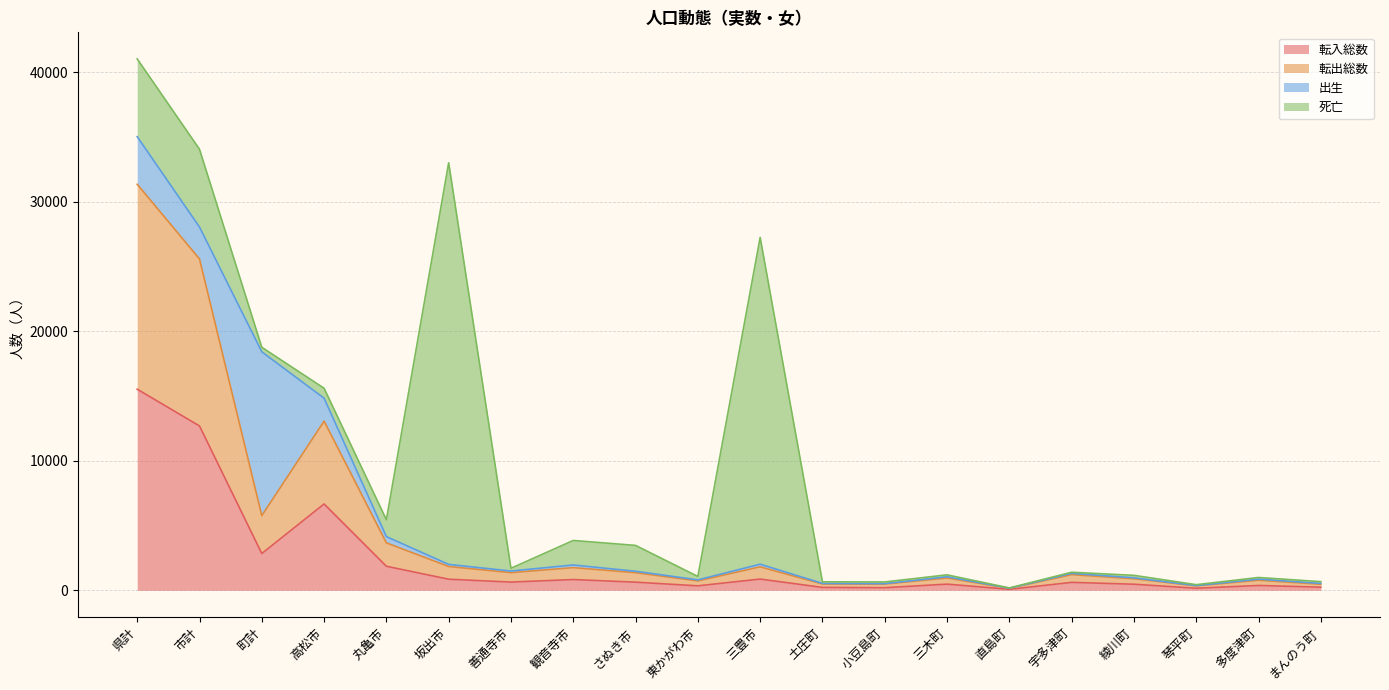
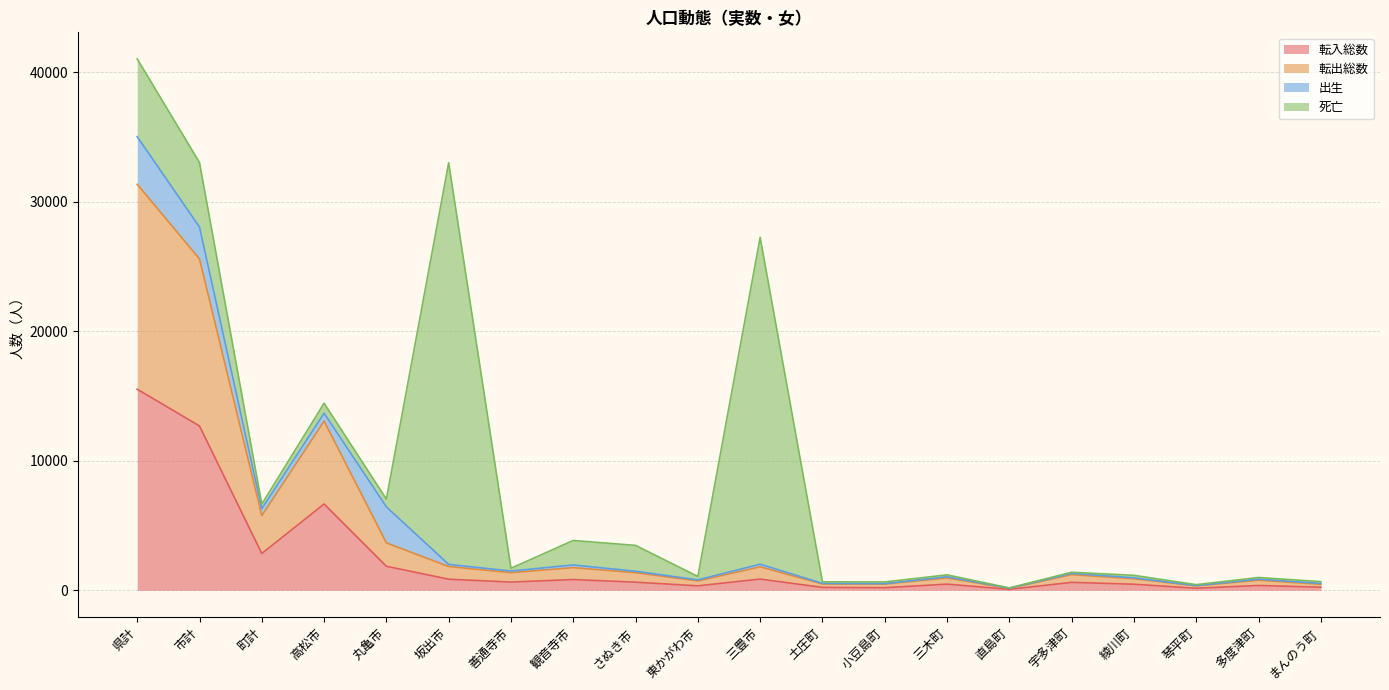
  {
    "出生": {
      "県計": 3700,
      "市計": 2500,
-     "町計": 12600,
-     "高松市": 1800,
-     "丸亀市": 500,
+     "町計": 500,
+     "高松市": 600,
+     "丸亀市": 2800,
      "観音寺市": 200,
      "三豊市": 200
    },
    "死亡": {
      "県計": 6000,
-     "市計": 6000,
+     "市計": 5000,
      "町計": 400,
      "高松市": 800,
-     "丸亀市": 1300,
+     "丸亀市": 600,
      "坂出市": 31000,
      "善通寺市": 200,
      "観音寺市": 1900,
      "さぬき市": 2000,
      "東かがわ市": 300,
      "三豊市": 25200
    }
  }
